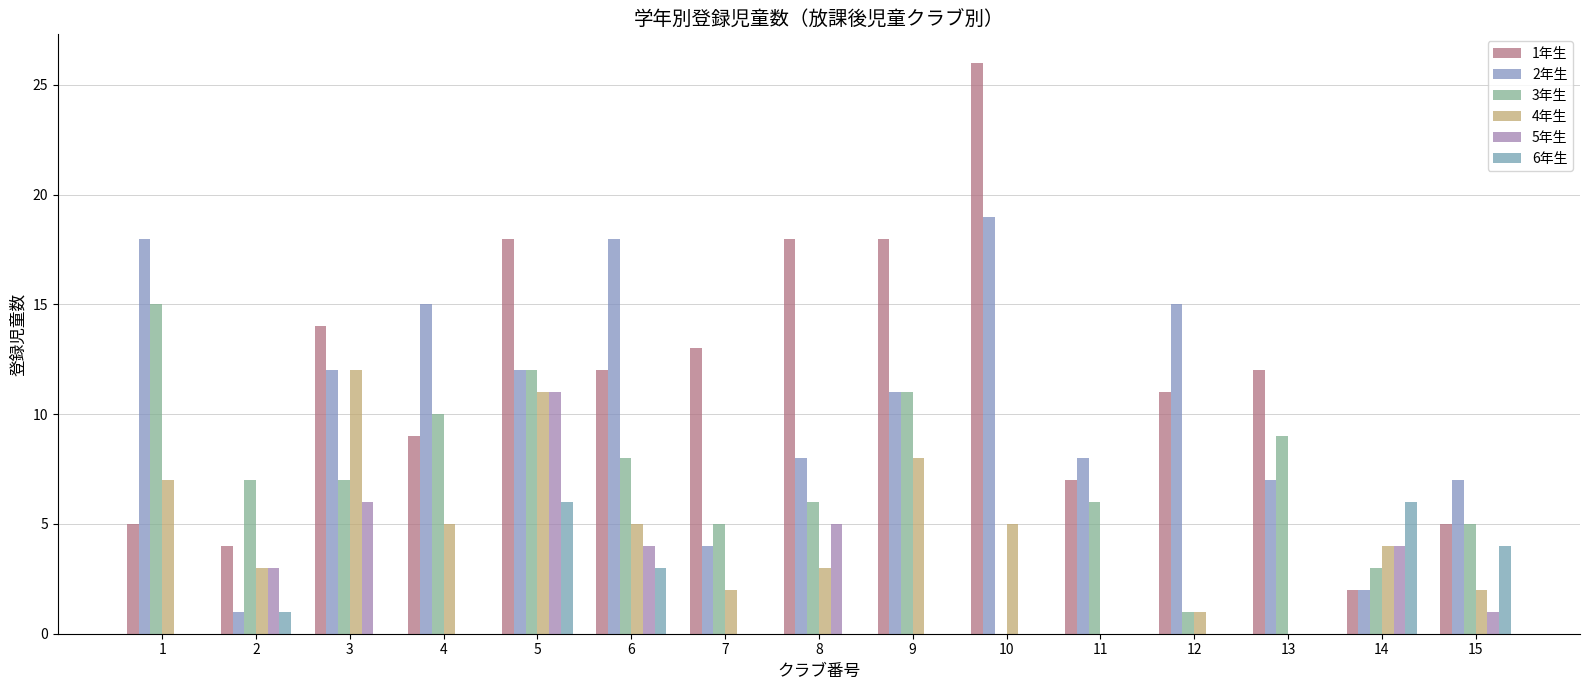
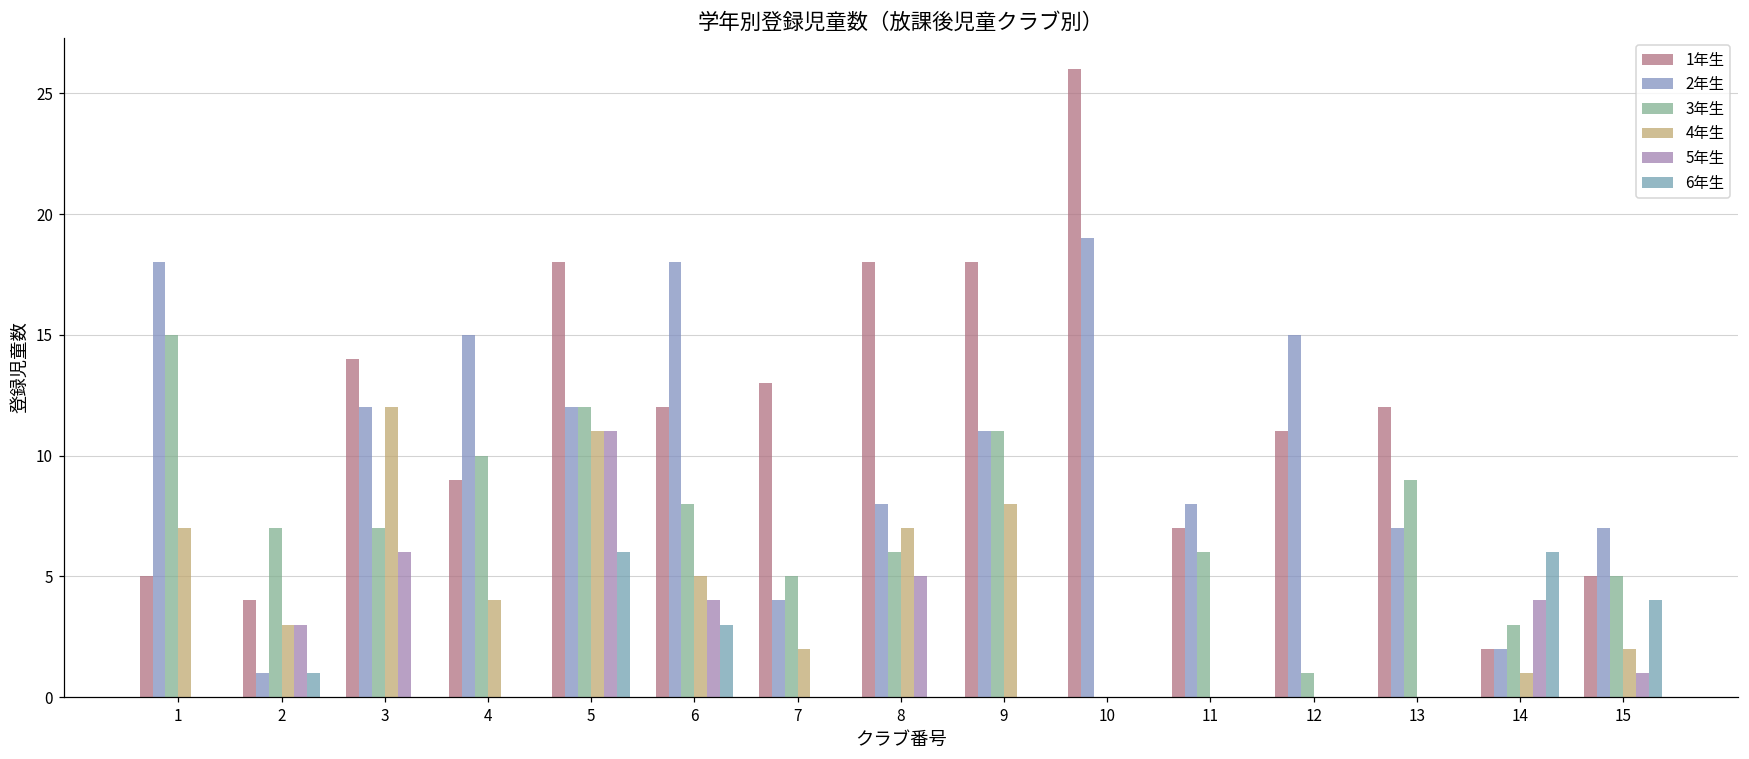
  {
    "4年生": {
      "1": 7,
      "2": 3,
      "3": 12,
-     "4": 5,
+     "4": 4,
      "5": 11,
      "6": 5,
      "7": 2,
-     "8": 3,
+     "8": 7,
      "9": 8,
-     "10": 5,
+     "10": 0,
      "11": 0,
-     "12": 1,
+     "12": 0,
      "13": 0,
-     "14": 4,
+     "14": 1,
      "15": 2
    }
  }
